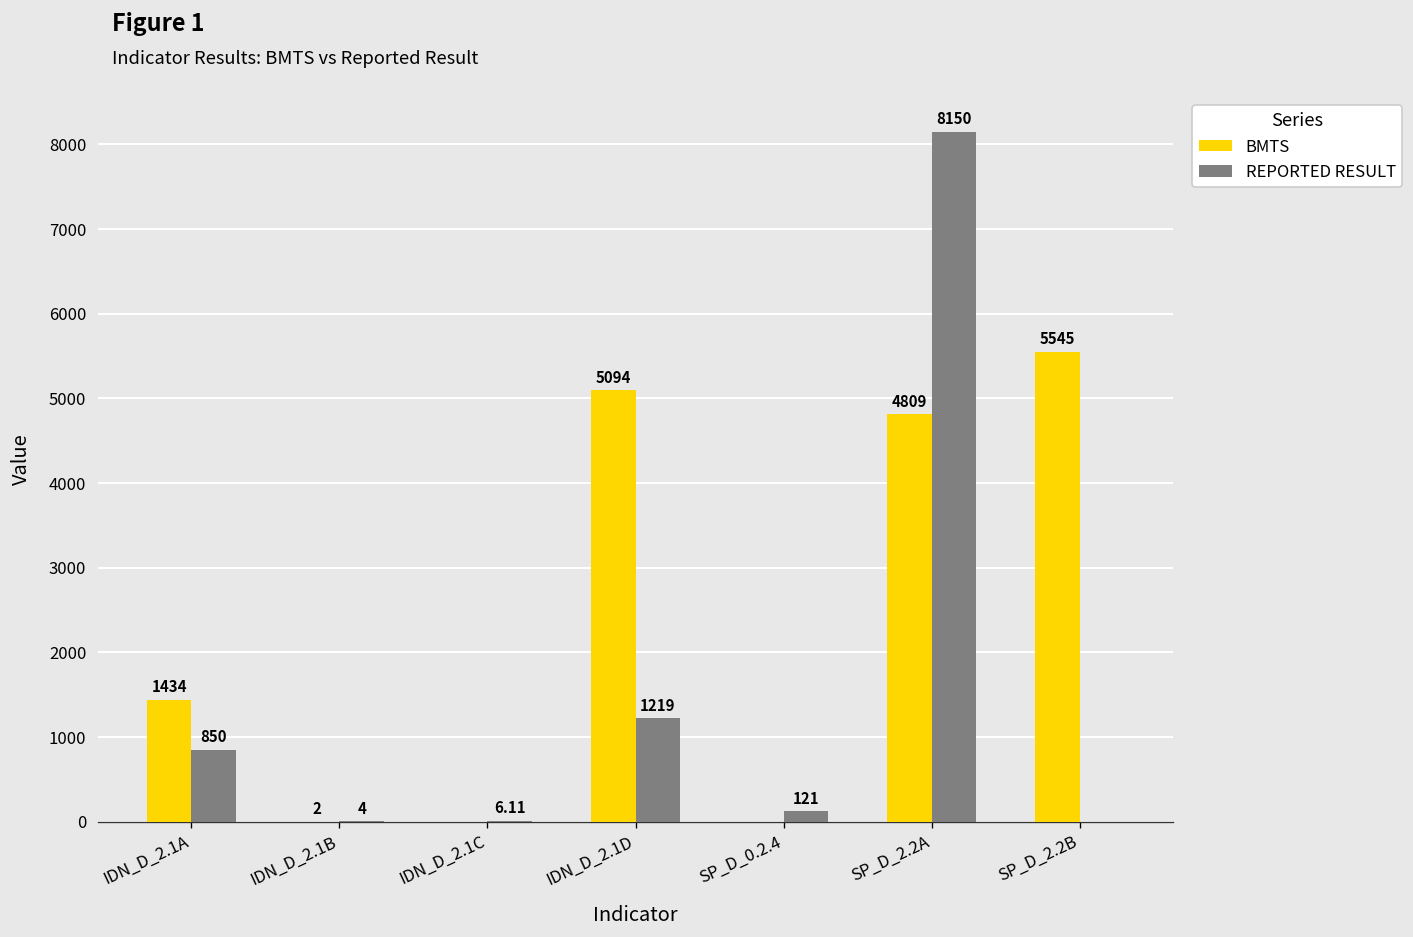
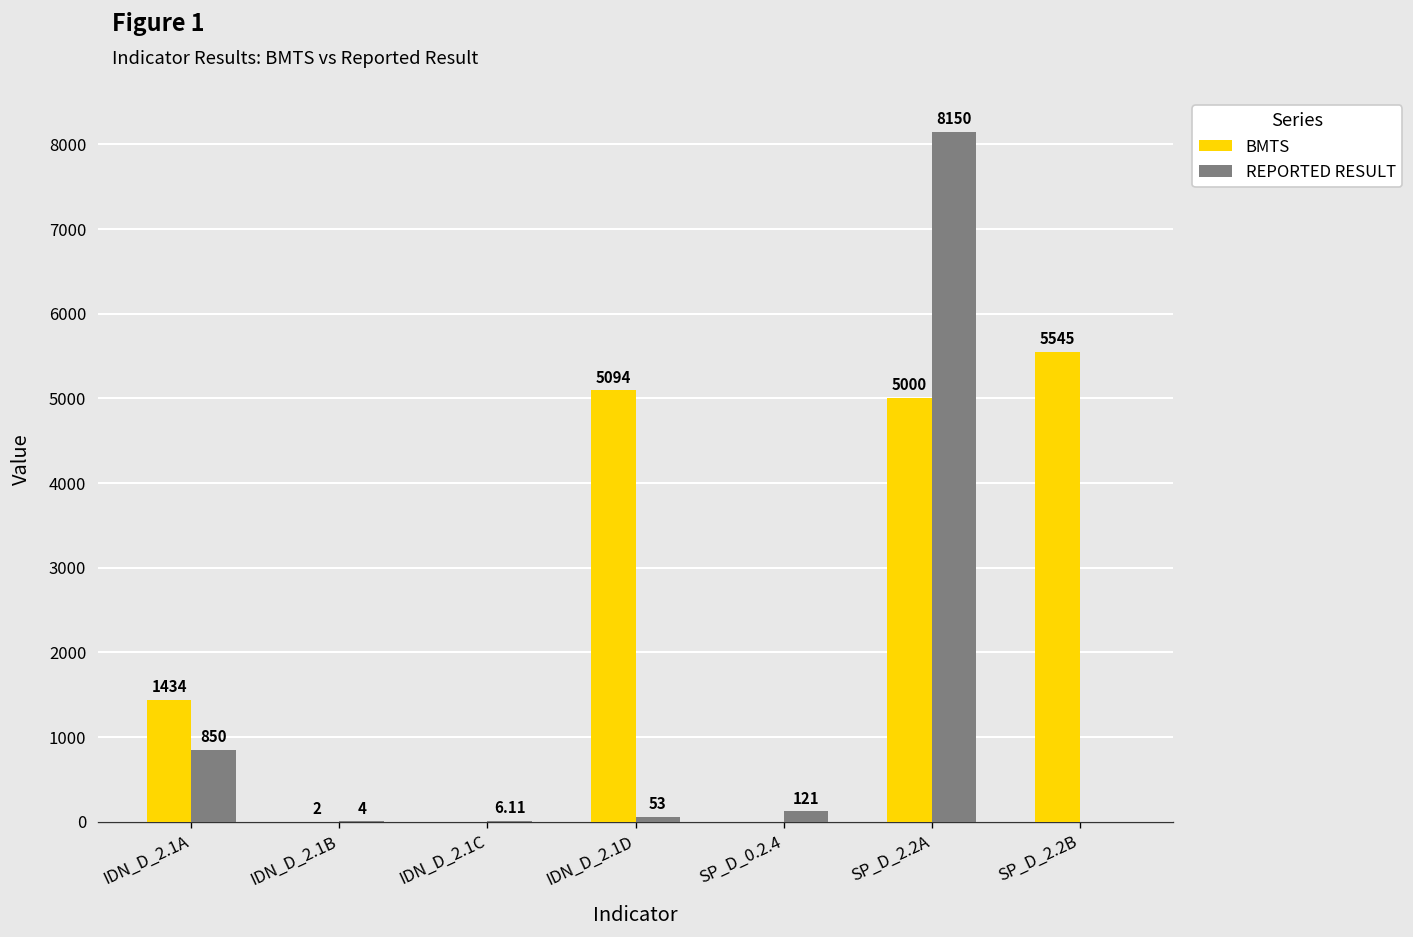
  {
    "BMTS": {
      "IDN_D_2.1A": 1434,
      "IDN_D_2.1B": 2,
      "IDN_D_2.1D": 5094,
-     "SP_D_2.2A": 4809,
+     "SP_D_2.2A": 5000,
      "SP_D_2.2B": 5545
    },
    "REPORTED RESULT": {
      "IDN_D_2.1A": 850,
      "IDN_D_2.1B": 4,
      "IDN_D_2.1C": 6.11,
-     "IDN_D_2.1D": 1219,
+     "IDN_D_2.1D": 53,
      "SP_D_0.2.4": 121,
      "SP_D_2.2A": 8150
    }
  }
